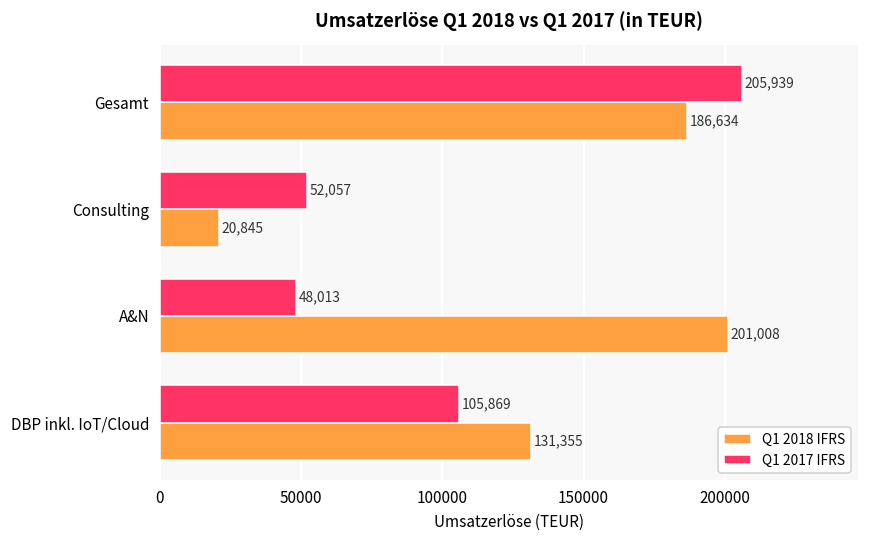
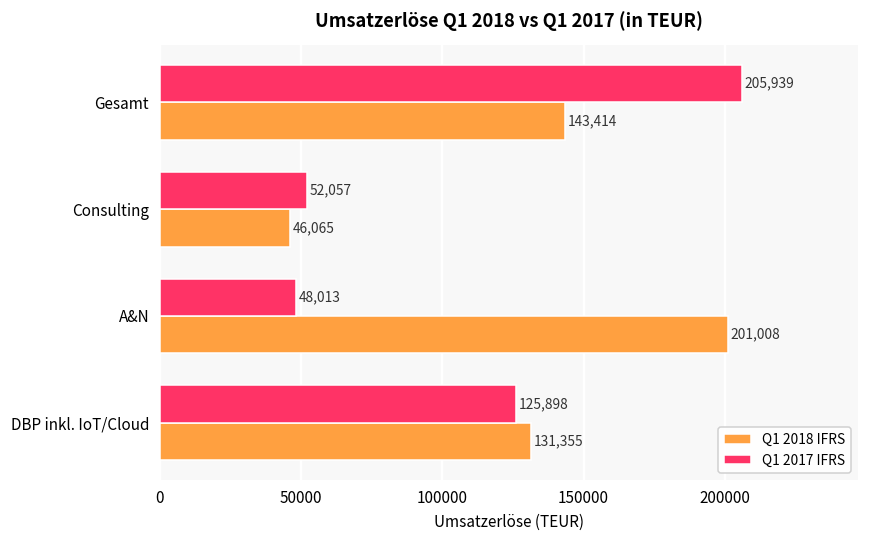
  {
    "Q1 2018 IFRS": {
-     "Gesamt": "186,634",
-     "Consulting": "20,845",
+     "Gesamt": "143,414",
+     "Consulting": "46,065",
      "A&N": "201,008",
      "DBP inkl. IoT/Cloud": "131,355"
    },
    "Q1 2017 IFRS": {
      "Gesamt": "205,939",
      "Consulting": "52,057",
      "A&N": "48,013",
-     "DBP inkl. IoT/Cloud": "105,869"
+     "DBP inkl. IoT/Cloud": "125,898"
    }
  }
